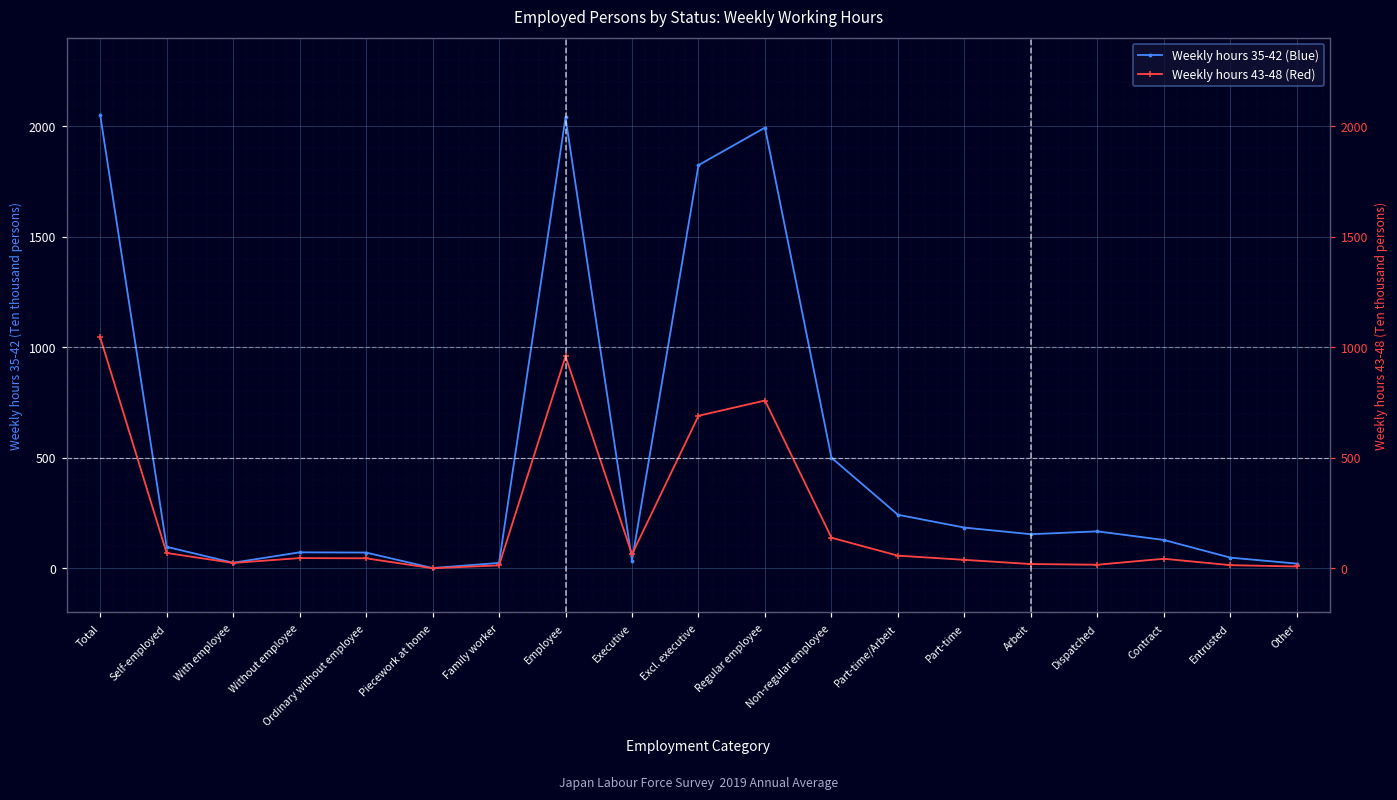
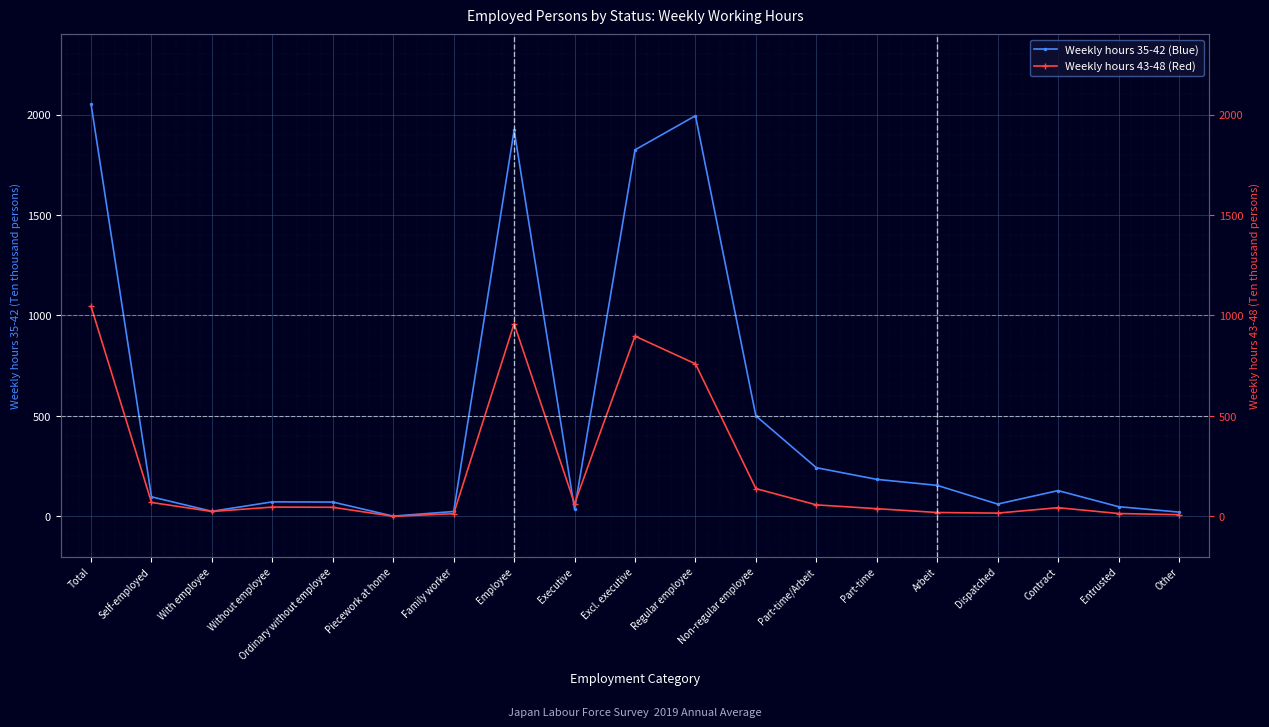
  {
    "Weekly hours 35-42 (Blue)": {
      "Total": 2050,
      "Self-employed": 100,
      "Without employee": 70,
      "Ordinary without employee": 70,
-     "Employee": 2040,
+     "Employee": 1920,
      "Executive": 40,
      "Excl. executive": 1820,
      "Regular employee": 1990,
      "Non-regular employee": 500,
      "Part-time/Arbeit": 240,
      "Part-time": 180,
      "Arbeit": 150,
-     "Dispatched": 170,
+     "Dispatched": 60,
      "Contract": 130,
      "Entrusted": 50,
      "Other": 20
    },
    "Weekly hours 43-48 (Red)": {
      "Total": 1050,
      "Self-employed": 70,
      "Without employee": 50,
      "Ordinary without employee": 50,
      "Employee": 960,
      "Executive": 60,
-     "Excl. executive": 690,
+     "Excl. executive": 900,
      "Regular employee": 760,
      "Non-regular employee": 140,
      "Part-time/Arbeit": 60,
      "Part-time": 40,
      "Arbeit": 20,
      "Dispatched": 20,
      "Contract": 40,
      "Entrusted": 10,
      "Other": 10
    }
  }
